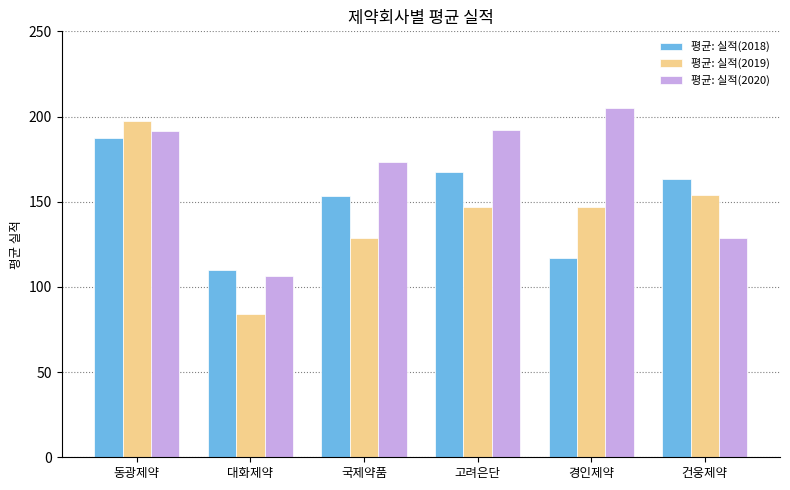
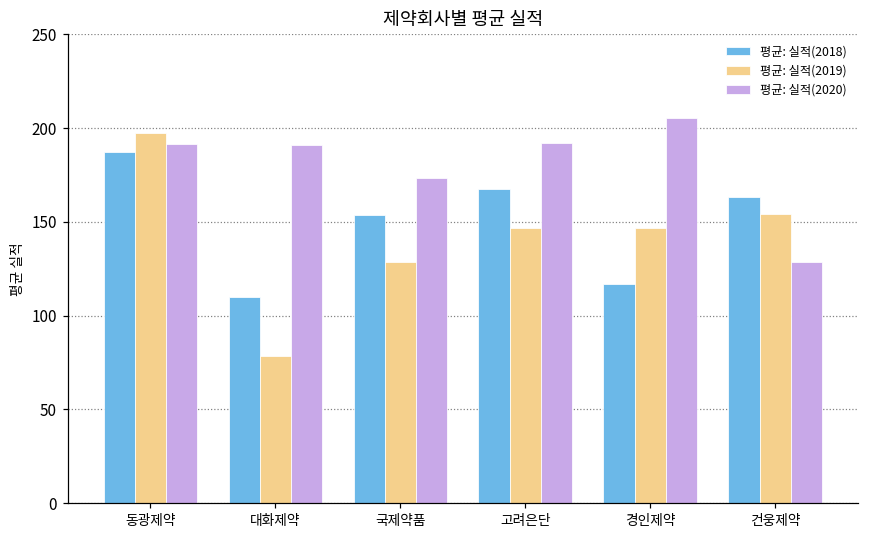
  {
    "평균: 실적(2018)": {
      "동광제약": 187,
      "대화제약": 110,
      "국제약품": 154,
      "고려은단": 168,
      "경인제약": 117,
      "건웅제약": 163
    },
    "평균: 실적(2019)": {
      "동광제약": 197,
-     "대화제약": 84,
+     "대화제약": 78,
      "국제약품": 129,
      "고려은단": 147,
      "경인제약": 147,
      "건웅제약": 154
    },
    "평균: 실적(2020)": {
      "동광제약": 192,
-     "대화제약": 106,
+     "대화제약": 191,
      "국제약품": 174,
      "고려은단": 192,
      "경인제약": 205,
      "건웅제약": 129
    }
  }
